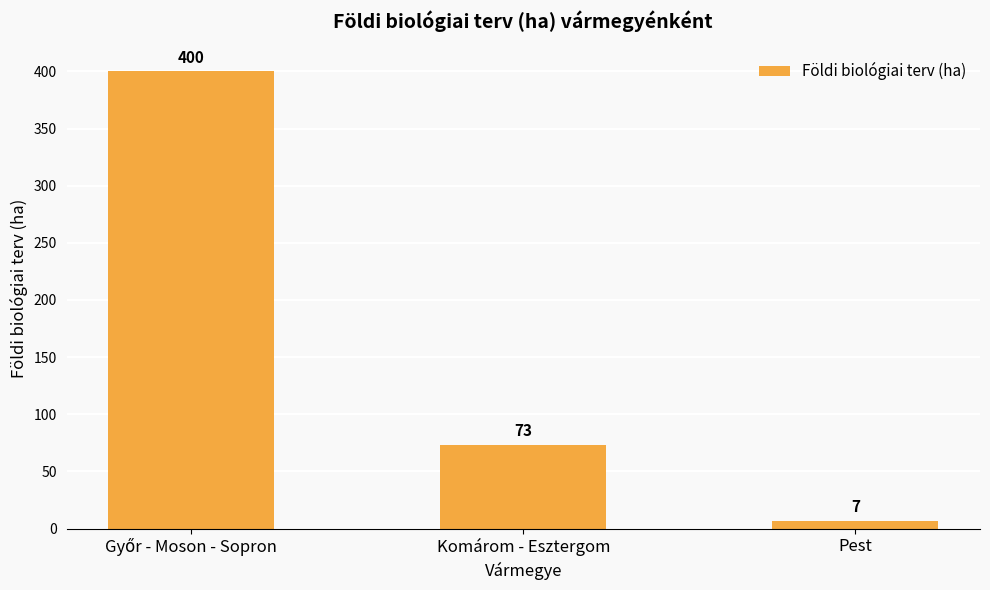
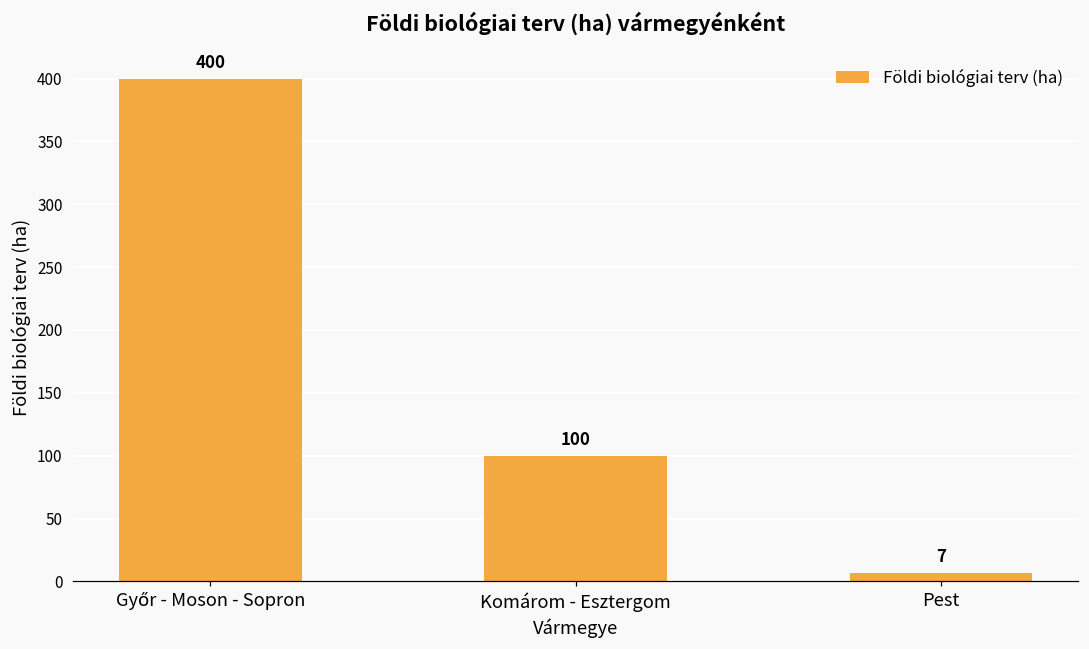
  {
    "Győr - Moson - Sopron": 400,
-   "Komárom - Esztergom": 73,
+   "Komárom - Esztergom": 100,
    "Pest": 7
  }
